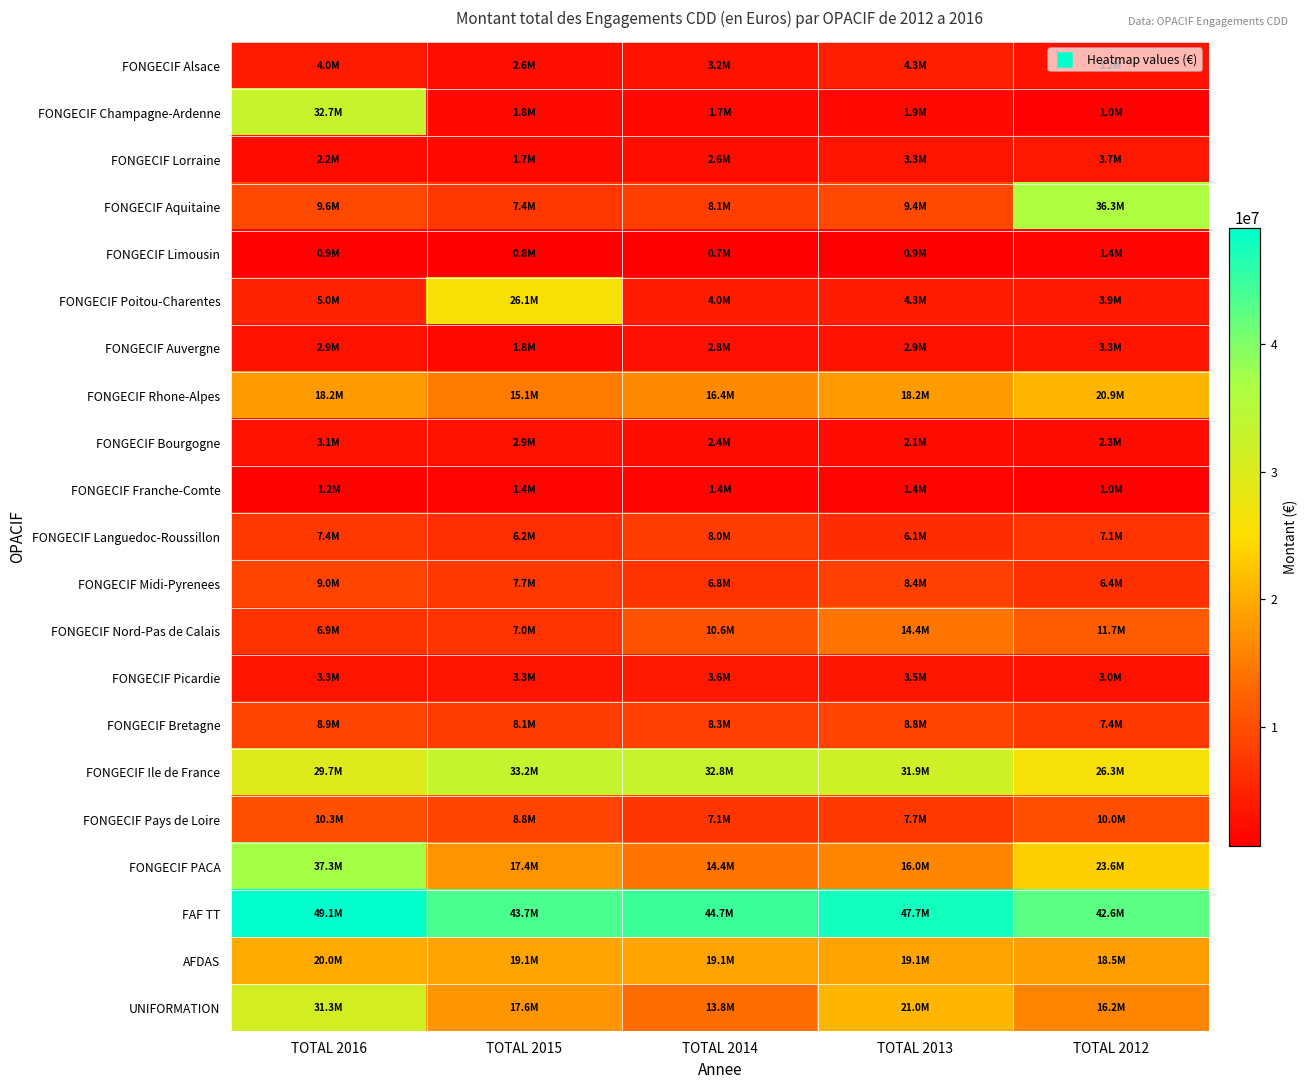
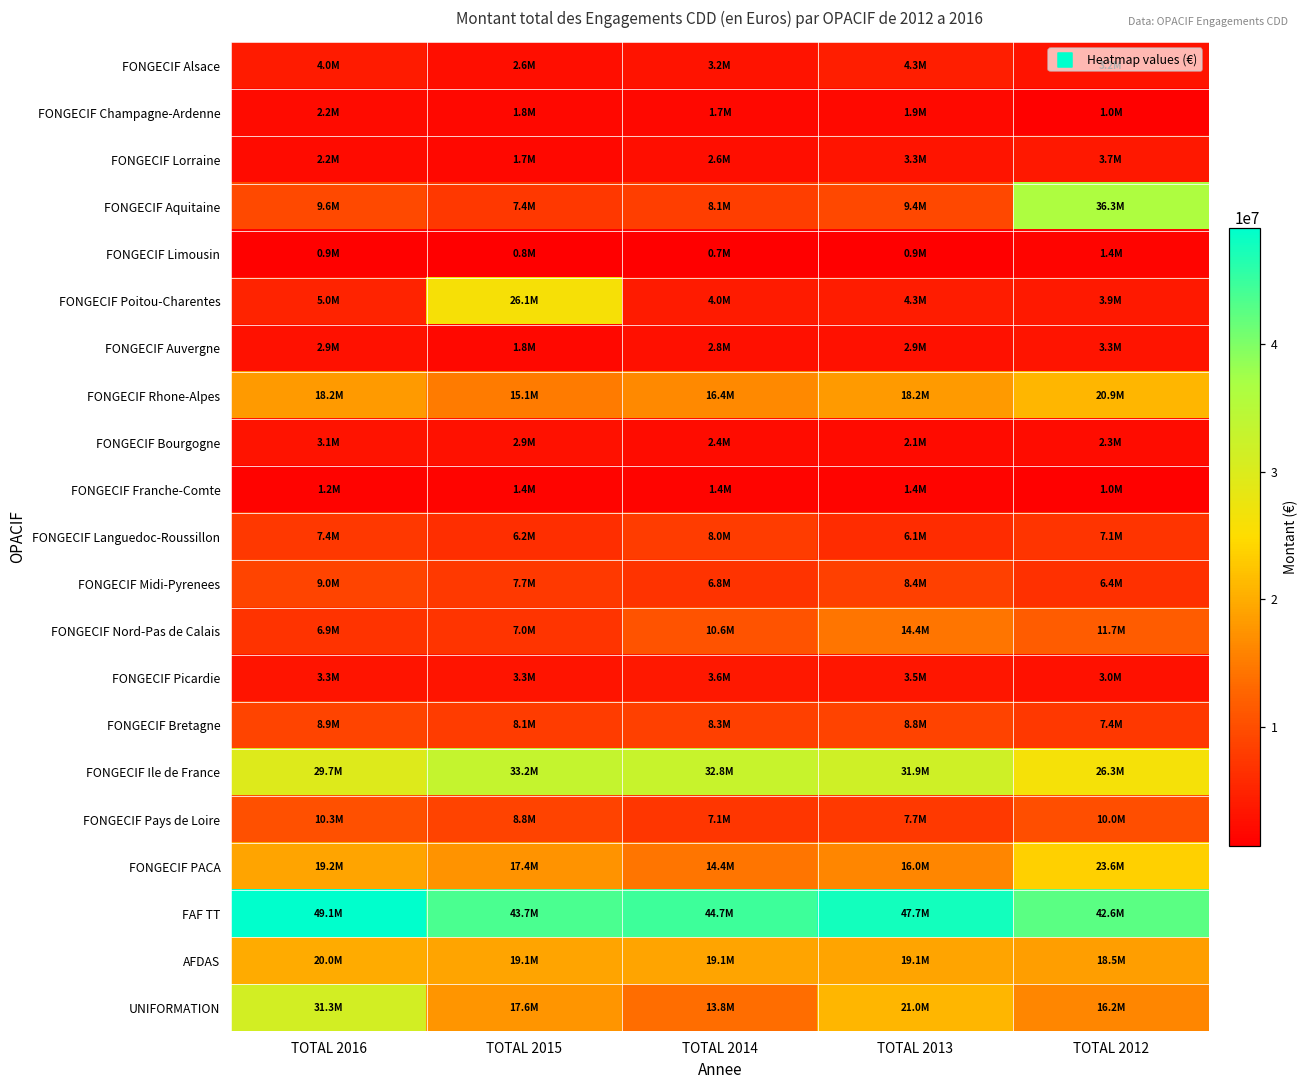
  {
    "FONGECIF Alsace": {
      "TOTAL 2016": "4.0M",
      "TOTAL 2015": "2.6M",
      "TOTAL 2014": "3.2M",
      "TOTAL 2013": "4.3M"
    },
    "FONGECIF Champagne-Ardenne": {
-     "TOTAL 2016": "32.7M",
+     "TOTAL 2016": "2.2M",
      "TOTAL 2015": "1.8M",
      "TOTAL 2014": "1.7M",
      "TOTAL 2013": "1.9M",
      "TOTAL 2012": "1.0M"
    },
    "FONGECIF Lorraine": {
      "TOTAL 2016": "2.2M",
      "TOTAL 2015": "1.7M",
      "TOTAL 2014": "2.6M",
      "TOTAL 2013": "3.3M",
      "TOTAL 2012": "3.7M"
    },
    "FONGECIF Aquitaine": {
      "TOTAL 2016": "9.6M",
      "TOTAL 2015": "7.4M",
      "TOTAL 2014": "8.1M",
      "TOTAL 2013": "9.4M",
      "TOTAL 2012": "36.3M"
    },
    "FONGECIF Limousin": {
      "TOTAL 2016": "0.9M",
      "TOTAL 2015": "0.8M",
      "TOTAL 2014": "0.7M",
      "TOTAL 2013": "0.9M",
      "TOTAL 2012": "1.4M"
    },
    "FONGECIF Poitou-Charentes": {
      "TOTAL 2016": "5.0M",
      "TOTAL 2015": "26.1M",
      "TOTAL 2014": "4.0M",
      "TOTAL 2013": "4.3M",
      "TOTAL 2012": "3.9M"
    },
    "FONGECIF Auvergne": {
      "TOTAL 2016": "2.9M",
      "TOTAL 2015": "1.8M",
      "TOTAL 2014": "2.8M",
      "TOTAL 2013": "2.9M",
      "TOTAL 2012": "3.3M"
    },
    "FONGECIF Rhone-Alpes": {
      "TOTAL 2016": "18.2M",
      "TOTAL 2015": "15.1M",
      "TOTAL 2014": "16.4M",
      "TOTAL 2013": "18.2M",
      "TOTAL 2012": "20.9M"
    },
    "FONGECIF Bourgogne": {
      "TOTAL 2016": "3.1M",
      "TOTAL 2015": "2.9M",
      "TOTAL 2014": "2.4M",
      "TOTAL 2013": "2.1M",
      "TOTAL 2012": "2.3M"
    },
    "FONGECIF Franche-Comte": {
      "TOTAL 2016": "1.2M",
      "TOTAL 2015": "1.4M",
      "TOTAL 2014": "1.4M",
      "TOTAL 2013": "1.4M",
      "TOTAL 2012": "1.0M"
    },
    "FONGECIF Languedoc-Roussillon": {
      "TOTAL 2016": "7.4M",
      "TOTAL 2015": "6.2M",
      "TOTAL 2014": "8.0M",
      "TOTAL 2013": "6.1M",
      "TOTAL 2012": "7.1M"
    },
    "FONGECIF Midi-Pyrenees": {
      "TOTAL 2016": "9.0M",
      "TOTAL 2015": "7.7M",
      "TOTAL 2014": "6.8M",
      "TOTAL 2013": "8.4M",
      "TOTAL 2012": "6.4M"
    },
    "FONGECIF Nord-Pas de Calais": {
      "TOTAL 2016": "6.9M",
      "TOTAL 2015": "7.0M",
      "TOTAL 2014": "10.6M",
      "TOTAL 2013": "14.4M",
      "TOTAL 2012": "11.7M"
    },
    "FONGECIF Picardie": {
      "TOTAL 2016": "3.3M",
      "TOTAL 2015": "3.3M",
      "TOTAL 2014": "3.6M",
      "TOTAL 2013": "3.5M",
      "TOTAL 2012": "3.0M"
    },
    "FONGECIF Bretagne": {
      "TOTAL 2016": "8.9M",
      "TOTAL 2015": "8.1M",
      "TOTAL 2014": "8.3M",
      "TOTAL 2013": "8.8M",
      "TOTAL 2012": "7.4M"
    },
    "FONGECIF Ile de France": {
      "TOTAL 2016": "29.7M",
      "TOTAL 2015": "33.2M",
      "TOTAL 2014": "32.8M",
      "TOTAL 2013": "31.9M",
      "TOTAL 2012": "26.3M"
    },
    "FONGECIF Pays de Loire": {
      "TOTAL 2016": "10.3M",
      "TOTAL 2015": "8.8M",
      "TOTAL 2014": "7.1M",
      "TOTAL 2013": "7.7M",
      "TOTAL 2012": "10.0M"
    },
    "FONGECIF PACA": {
-     "TOTAL 2016": "37.3M",
+     "TOTAL 2016": "19.2M",
      "TOTAL 2015": "17.4M",
      "TOTAL 2014": "14.4M",
      "TOTAL 2013": "16.0M",
      "TOTAL 2012": "23.6M"
    },
    "FAF TT": {
      "TOTAL 2016": "49.1M",
      "TOTAL 2015": "43.7M",
      "TOTAL 2014": "44.7M",
      "TOTAL 2013": "47.7M",
      "TOTAL 2012": "42.6M"
    },
    "AFDAS": {
      "TOTAL 2016": "20.0M",
      "TOTAL 2015": "19.1M",
      "TOTAL 2014": "19.1M",
      "TOTAL 2013": "19.1M",
      "TOTAL 2012": "18.5M"
    },
    "UNIFORMATION": {
      "TOTAL 2016": "31.3M",
      "TOTAL 2015": "17.6M",
      "TOTAL 2014": "13.8M",
      "TOTAL 2013": "21.0M",
      "TOTAL 2012": "16.2M"
    }
  }
